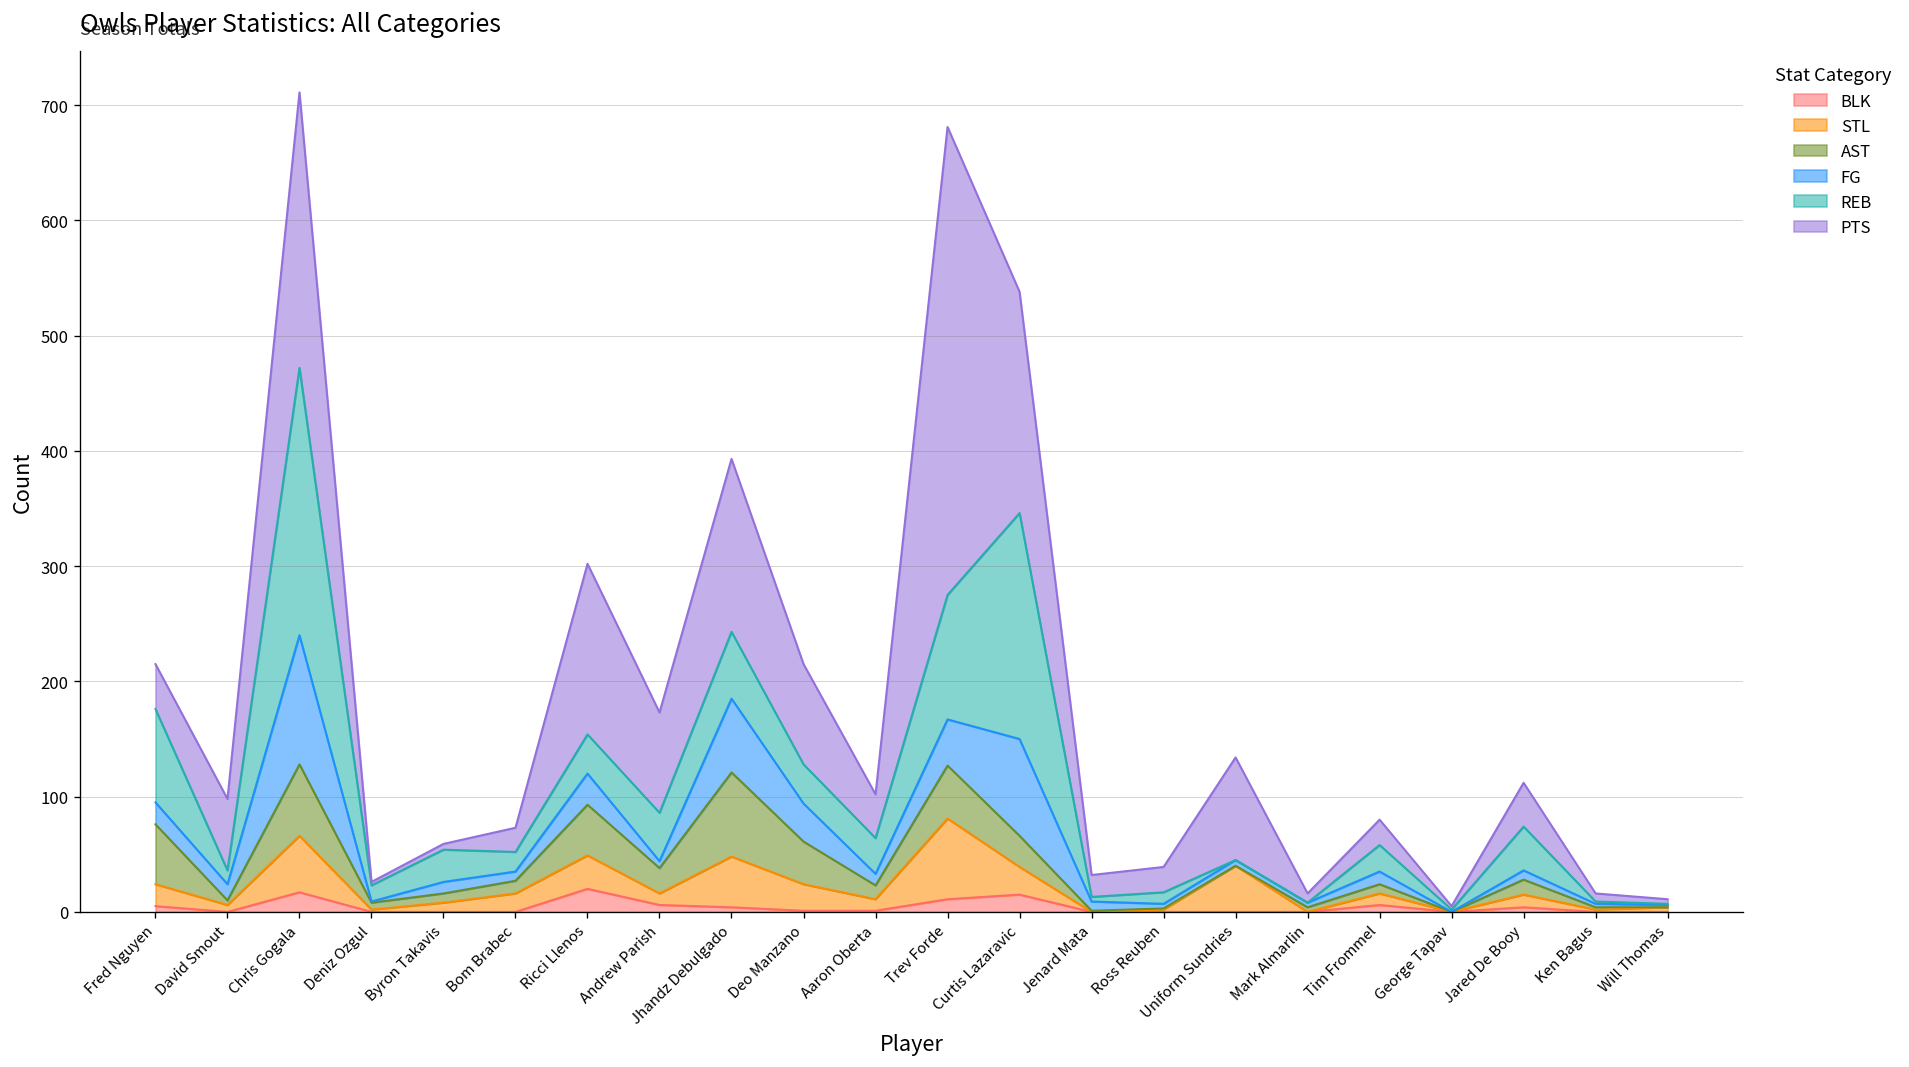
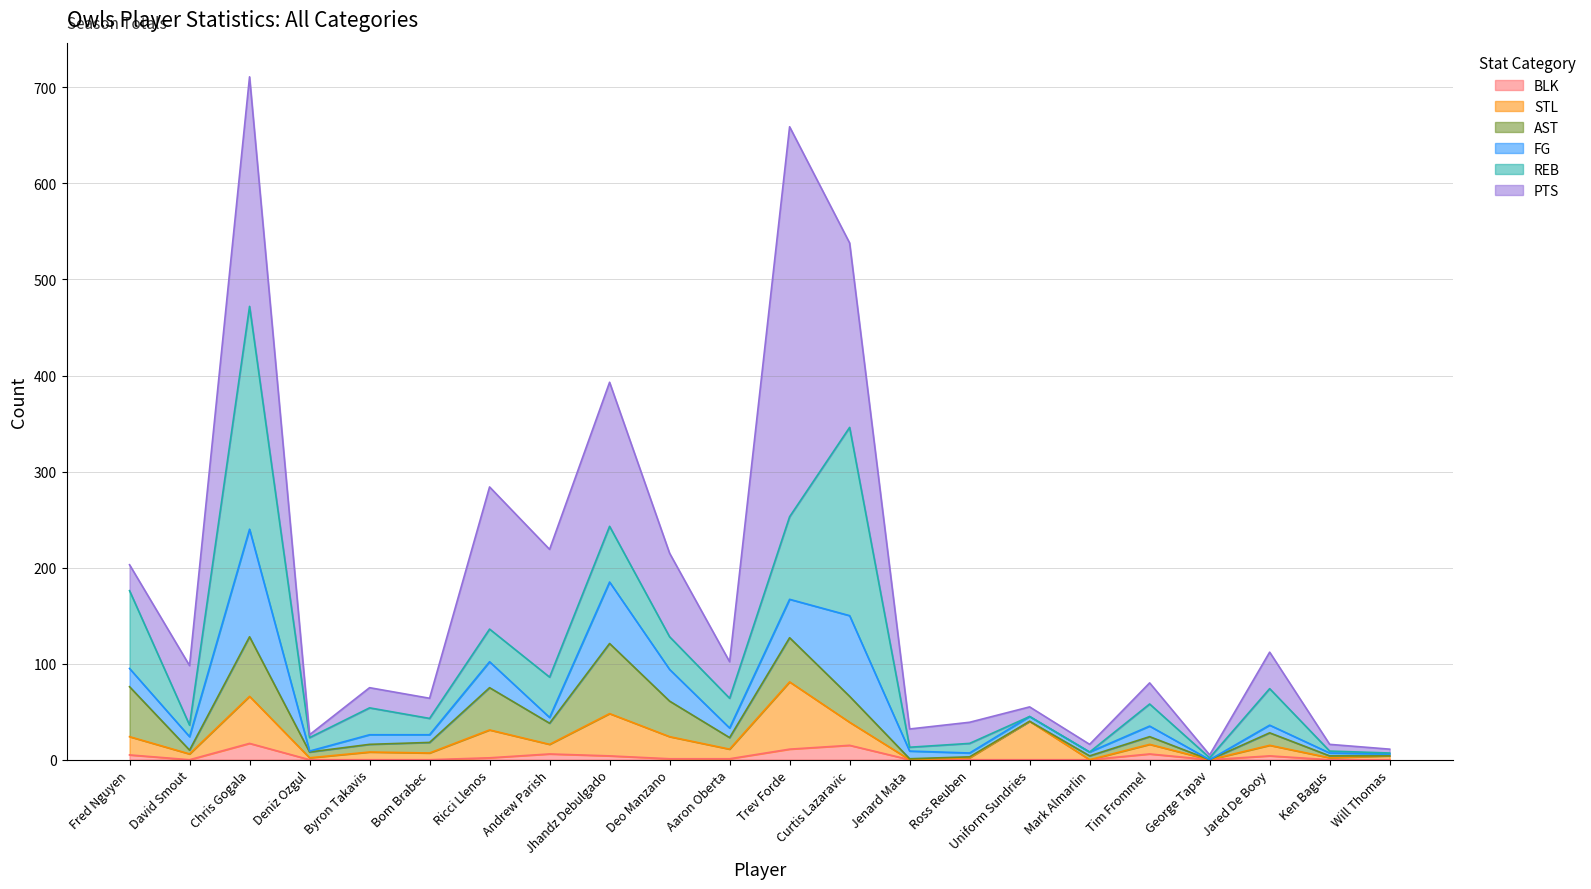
  {
    "BLK": {
      "Fred Nguyen": 10,
      "David Smout": 0,
      "Chris Gogala": 20,
      "Byron Takavis": 0,
      "Bom Brabec": 0,
-     "Ricci Llenos": 20,
+     "Ricci Llenos": 0,
      "Andrew Parish": 10,
      "Jhandz Debulgado": 0,
      "Deo Manzano": 0,
      "Aaron Oberta": 0,
      "Trev Forde": 10,
      "Curtis Lazaravic": 20,
      "Uniform Sundries": 0,
      "Tim Frommel": 10,
      "Jared De Booy": 0,
      "Will Thomas": 0
    },
    "STL": {
      "Fred Nguyen": 20,
      "David Smout": 10,
      "Chris Gogala": 50,
      "Byron Takavis": 10,
-     "Bom Brabec": 20,
+     "Bom Brabec": 10,
      "Ricci Llenos": 30,
      "Andrew Parish": 10,
      "Jhandz Debulgado": 40,
      "Deo Manzano": 20,
      "Aaron Oberta": 10,
      "Trev Forde": 70,
      "Curtis Lazaravic": 20,
      "Tim Frommel": 10,
      "Jared De Booy": 10
    },
    "AST": {
      "Fred Nguyen": 50,
      "David Smout": 0,
      "Chris Gogala": 60,
      "Byron Takavis": 10,
      "Bom Brabec": 10,
      "Ricci Llenos": 40,
      "Andrew Parish": 20,
      "Jhandz Debulgado": 70,
      "Deo Manzano": 40,
      "Aaron Oberta": 10,
      "Trev Forde": 50,
      "Curtis Lazaravic": 30,
      "Mark Almarlin": 0,
      "Tim Frommel": 10,
      "Jared De Booy": 10
    },
    "FG": {
      "Fred Nguyen": 20,
      "David Smout": 10,
      "Chris Gogala": 110,
      "Byron Takavis": 10,
      "Bom Brabec": 10,
      "Ricci Llenos": 30,
      "Andrew Parish": 10,
      "Jhandz Debulgado": 60,
      "Deo Manzano": 30,
      "Aaron Oberta": 10,
      "Trev Forde": 40,
      "Curtis Lazaravic": 80,
      "Jenard Mata": 10,
      "Ross Reuben": 0,
      "Tim Frommel": 10,
      "Jared De Booy": 10
    },
    "REB": {
      "Fred Nguyen": 80,
      "David Smout": 10,
      "Chris Gogala": 230,
      "Deniz Ozgul": 10,
      "Byron Takavis": 30,
      "Bom Brabec": 20,
      "Ricci Llenos": 30,
      "Andrew Parish": 40,
      "Jhandz Debulgado": 60,
      "Deo Manzano": 30,
      "Aaron Oberta": 30,
-     "Trev Forde": 110,
+     "Trev Forde": 90,
      "Curtis Lazaravic": 200,
      "Jenard Mata": 0,
      "Ross Reuben": 10,
      "Tim Frommel": 20,
      "Jared De Booy": 40
    },
    "PTS": {
-     "Fred Nguyen": 40,
+     "Fred Nguyen": 30,
      "David Smout": 60,
      "Chris Gogala": 240,
      "Deniz Ozgul": 0,
-     "Byron Takavis": 10,
+     "Byron Takavis": 20,
      "Bom Brabec": 20,
      "Ricci Llenos": 150,
-     "Andrew Parish": 90,
+     "Andrew Parish": 130,
      "Jhandz Debulgado": 150,
      "Deo Manzano": 90,
      "Aaron Oberta": 40,
      "Trev Forde": 410,
      "Curtis Lazaravic": 190,
      "Jenard Mata": 20,
      "Ross Reuben": 20,
-     "Uniform Sundries": 90,
+     "Uniform Sundries": 10,
      "Mark Almarlin": 10,
      "Tim Frommel": 20,
      "George Tapav": 0,
      "Jared De Booy": 40,
      "Ken Bagus": 10,
      "Will Thomas": 0
    }
  }
